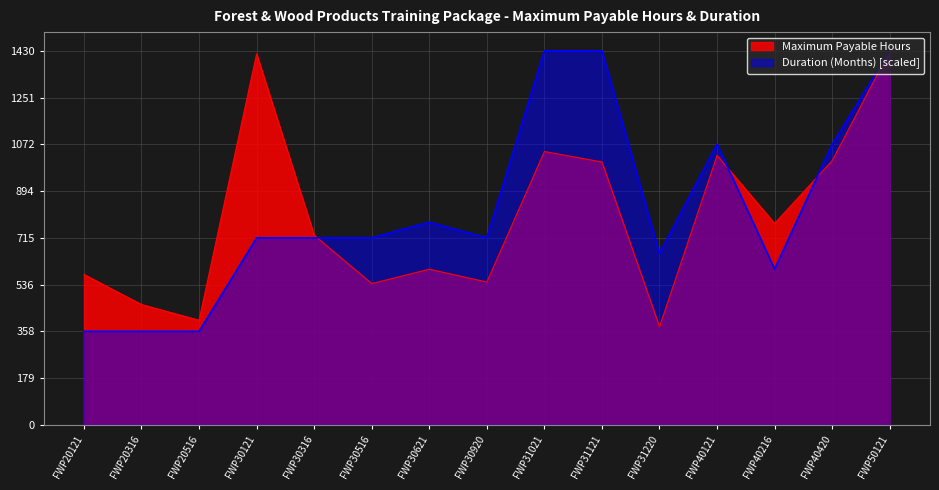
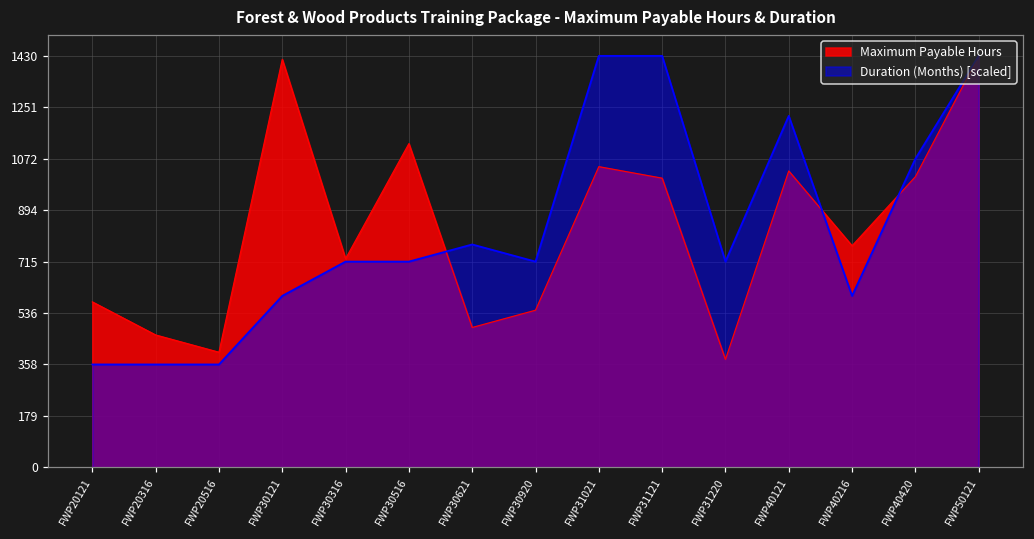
  {
    "Maximum Payable Hours": {
      "FWP20121": 580,
      "FWP20316": 460,
      "FWP20516": 400,
      "FWP30121": 1420,
      "FWP30316": 730,
-     "FWP30516": 540,
-     "FWP30621": 600,
+     "FWP30516": 1130,
+     "FWP30621": 490,
      "FWP30920": 550,
      "FWP31021": 1050,
      "FWP31121": 1010,
      "FWP31220": 380,
      "FWP40121": 1030,
      "FWP40216": 770,
      "FWP40420": 1010
    },
    "Duration (Months) [scaled]": {
      "FWP20121": 360,
      "FWP20316": 360,
      "FWP20516": 360,
-     "FWP30121": 720,
+     "FWP30121": 600,
      "FWP30316": 720,
      "FWP30516": 720,
      "FWP30621": 770,
      "FWP30920": 720,
      "FWP31021": 1430,
      "FWP31121": 1430,
-     "FWP31220": 660,
-     "FWP40121": 1070,
+     "FWP31220": 720,
+     "FWP40121": 1220,
      "FWP40216": 600,
      "FWP40420": 1070
    }
  }
